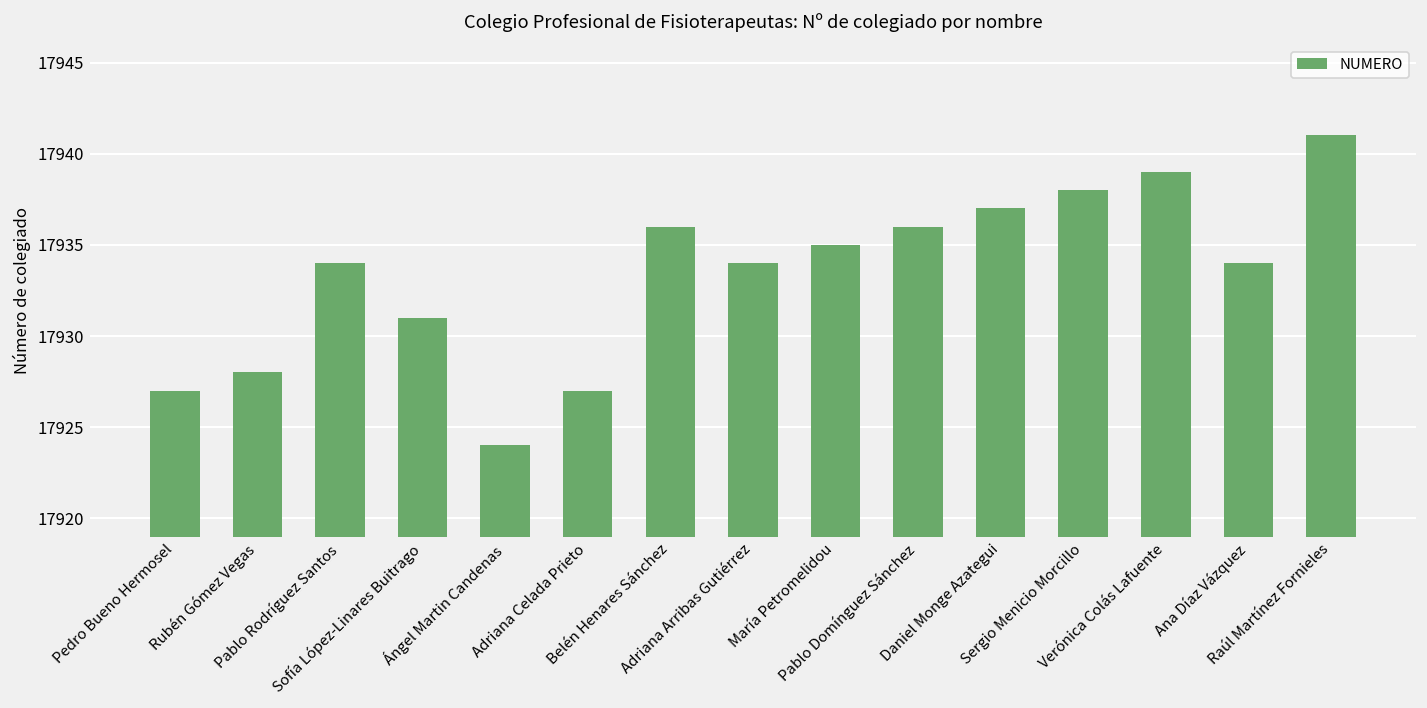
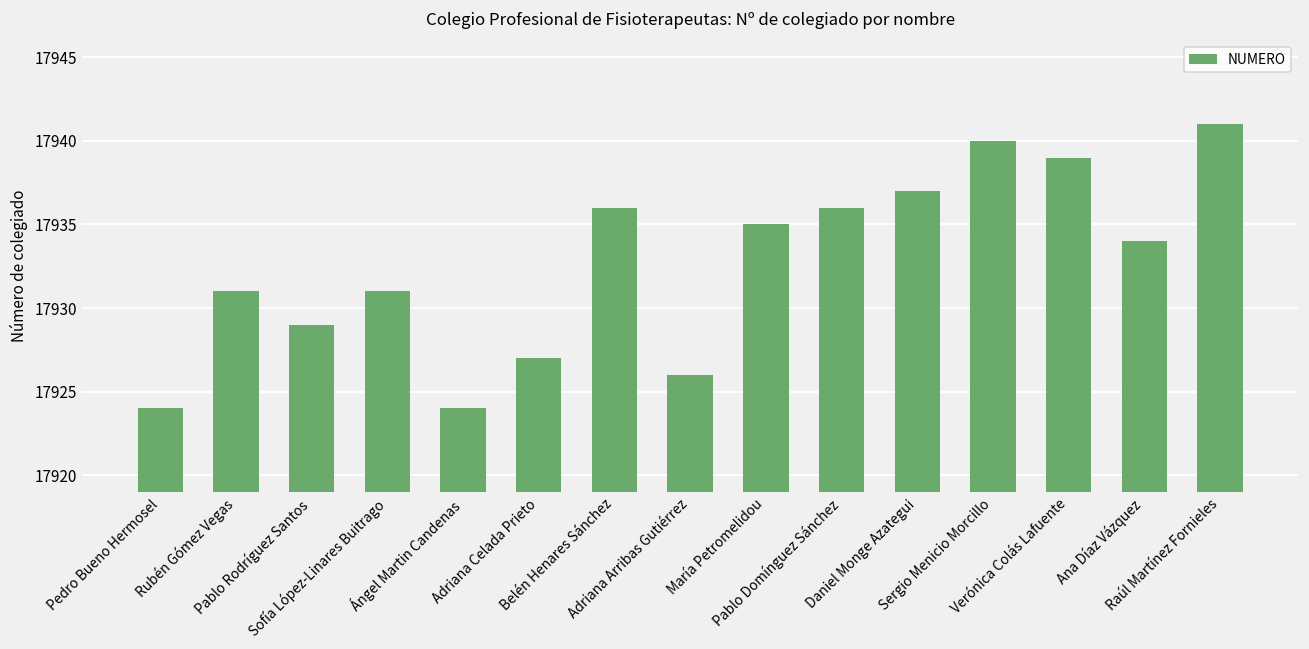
  {
-   "Pedro Bueno Hermosel": 17927,
-   "Rubén Gómez Vegas": 17928,
-   "Pablo Rodríguez Santos": 17934,
+   "Pedro Bueno Hermosel": 17924,
+   "Rubén Gómez Vegas": 17931,
+   "Pablo Rodríguez Santos": 17929,
    "Sofía López-Linares Buitrago": 17931,
    "Ángel Martin Candenas": 17924,
    "Adriana Celada Prieto": 17927,
    "Belén Henares Sánchez": 17936,
-   "Adriana Arribas Gutiérrez": 17934,
+   "Adriana Arribas Gutiérrez": 17926,
    "María Petromelidou": 17935,
    "Pablo Domínguez Sánchez": 17936,
    "Daniel Monge Azategui": 17937,
-   "Sergio Menicio Morcillo": 17938,
+   "Sergio Menicio Morcillo": 17940,
    "Verónica Colás Lafuente": 17939,
    "Ana Díaz Vázquez": 17934,
    "Raúl Martínez Fornieles": 17941
  }
